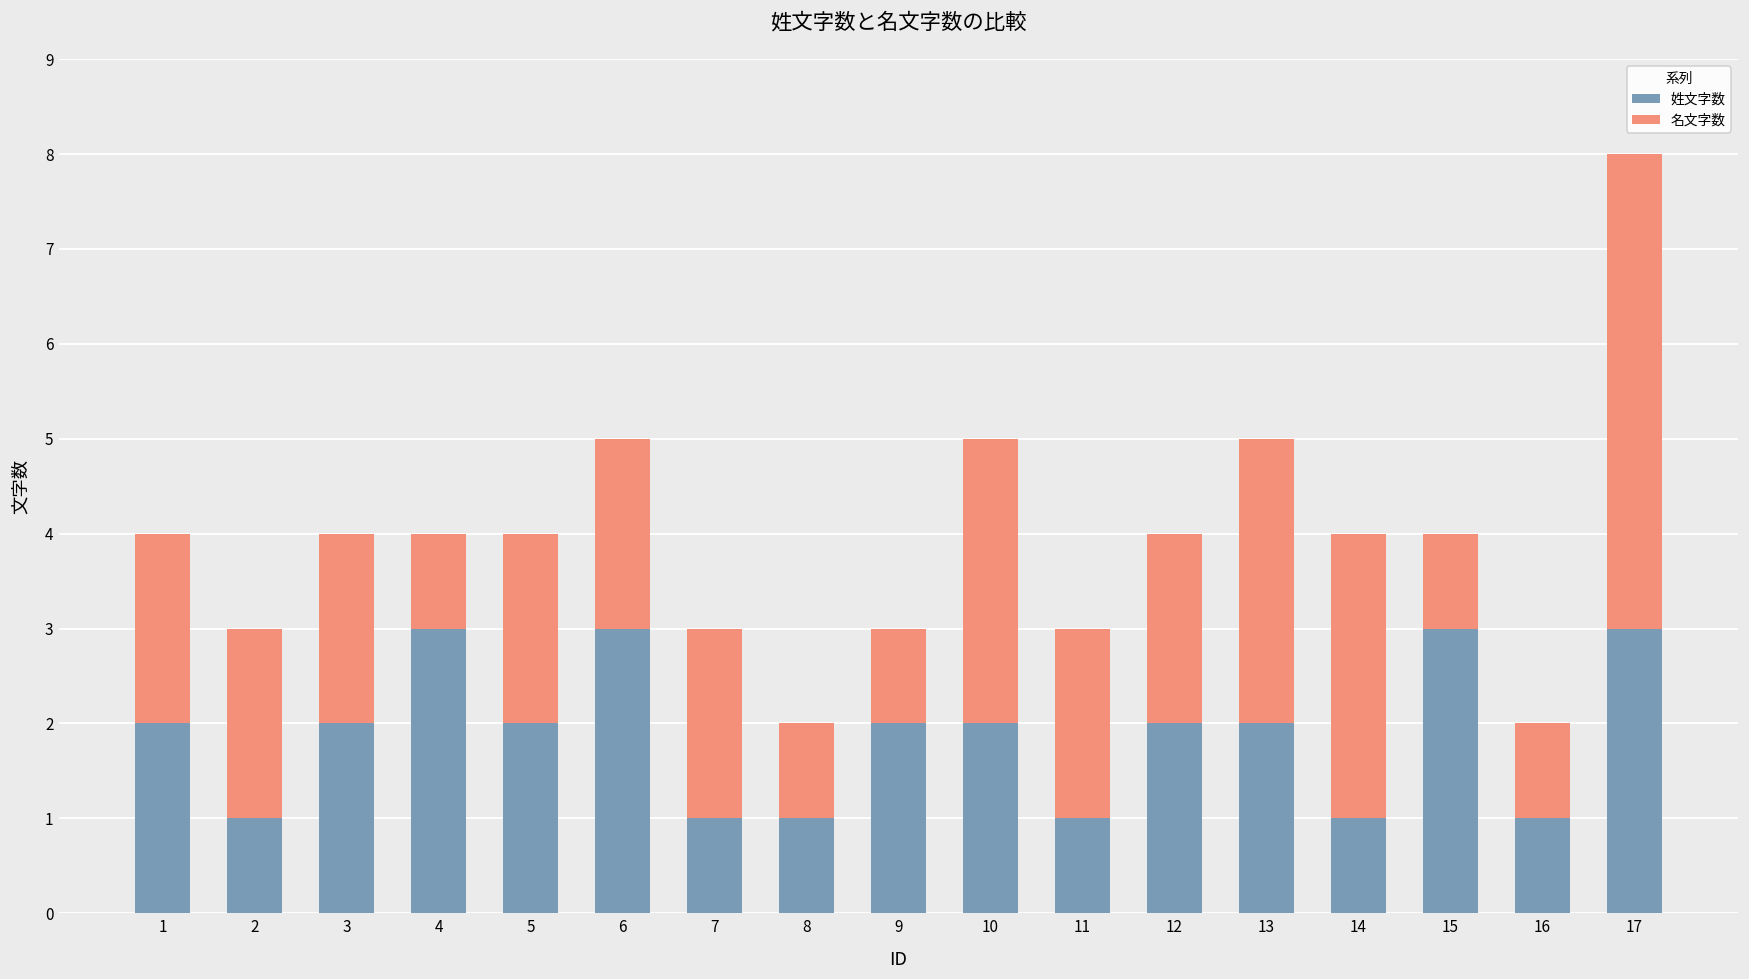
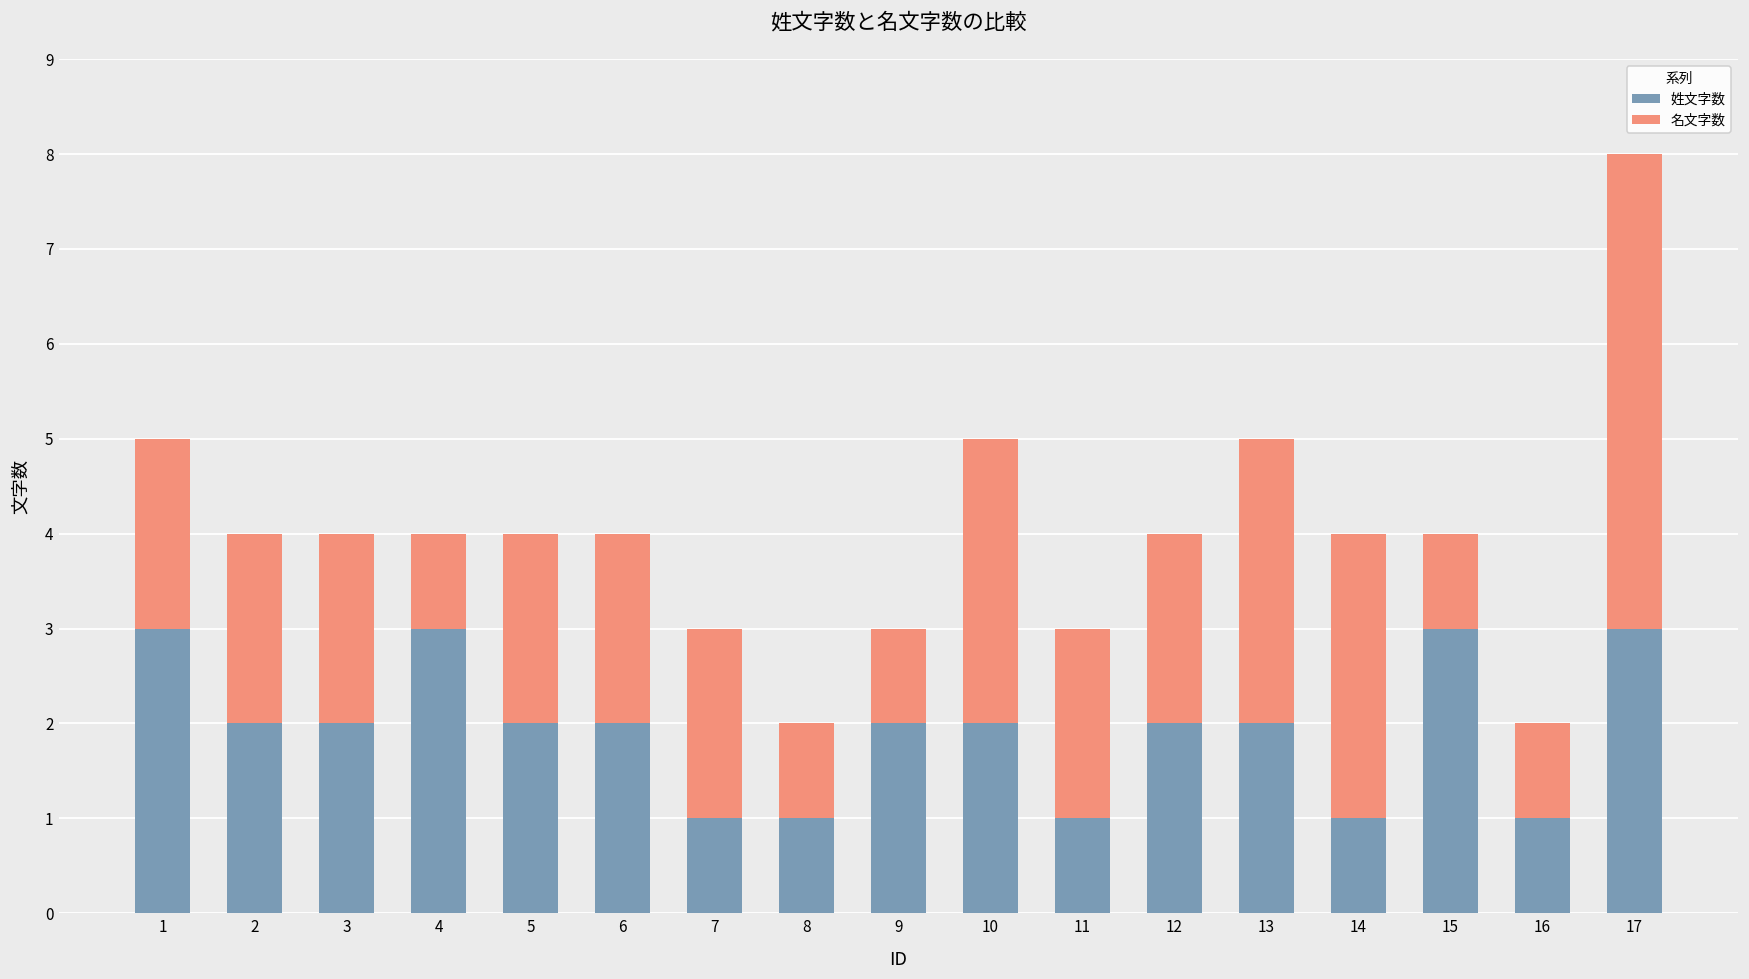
  {
    "姓文字数": {
-     "1": 2,
-     "2": 1,
+     "1": 3,
+     "2": 2,
      "3": 2,
      "4": 3,
      "5": 2,
-     "6": 3,
+     "6": 2,
      "7": 1,
      "8": 1,
      "9": 2,
      "10": 2,
      "11": 1,
      "12": 2,
      "13": 2,
      "14": 1,
      "15": 3,
      "16": 1,
      "17": 3
    }
  }
